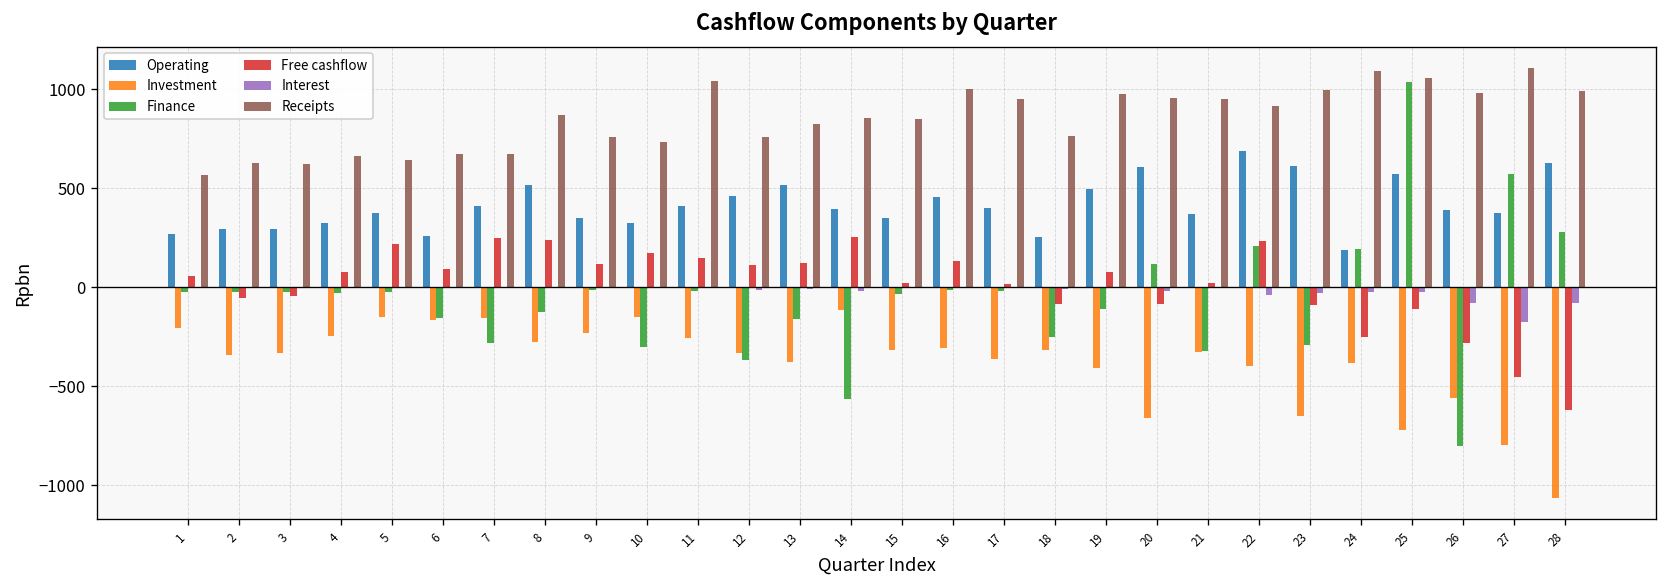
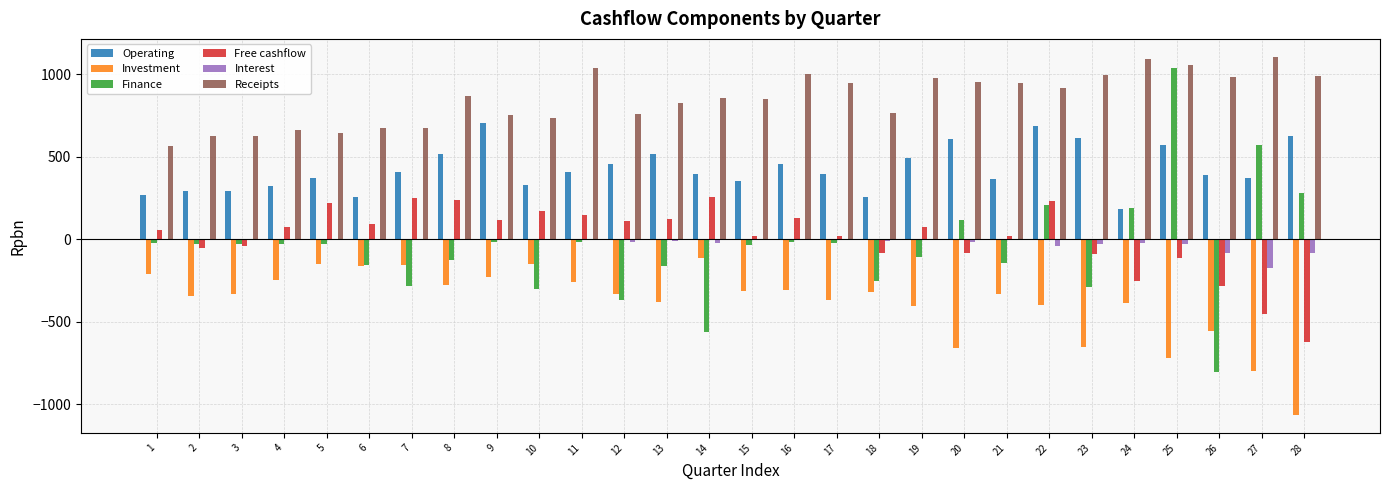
  {
    "Operating": {
      "1": 270,
      "2": 300,
      "3": 290,
      "4": 330,
      "5": 370,
      "6": 260,
      "7": 410,
      "8": 520,
-     "9": 350,
+     "9": 700,
      "10": 330,
      "11": 410,
      "12": 460,
      "13": 520,
      "14": 400,
      "15": 350,
      "16": 450,
      "17": 400,
      "18": 260,
      "19": 500,
      "20": 610,
      "21": 370,
      "22": 690,
      "23": 610,
      "24": 190,
      "25": 570,
      "26": 390,
      "27": 370,
      "28": 630
    },
    "Investment": {
      "1": -210,
      "2": -340,
      "3": -330,
      "4": -240,
      "5": -150,
      "6": -160,
      "7": -160,
      "8": -270,
      "9": -230,
      "10": -150,
      "11": -260,
      "12": -330,
      "13": -380,
      "14": -110,
      "15": -320,
      "16": -310,
      "17": -370,
      "18": -320,
      "19": -410,
      "20": -660,
      "21": -330,
      "22": -400,
      "23": -650,
      "24": -380,
      "25": -720,
      "26": -560,
      "27": -800,
      "28": -1070
    },
    "Finance": {
      "1": -30,
      "2": -30,
      "3": -30,
      "4": -30,
      "5": -30,
      "6": -160,
      "7": -280,
      "8": -130,
      "10": -300,
      "11": -20,
      "12": -370,
      "13": -160,
      "14": -560,
      "15": -30,
      "17": -20,
      "18": -250,
      "19": -110,
      "20": 120,
-     "21": -320,
+     "21": -140,
      "22": 210,
      "23": -290,
      "24": 190,
      "25": 1040,
      "26": -800,
      "27": 570,
      "28": 280
    },
    "Free cashflow": {
      "1": 60,
      "2": -50,
      "3": -40,
      "4": 80,
      "5": 220,
      "6": 90,
      "7": 250,
      "8": 240,
      "9": 120,
      "10": 170,
      "11": 150,
      "12": 110,
      "13": 120,
      "14": 260,
      "15": 20,
      "16": 130,
      "17": 20,
      "18": -80,
      "19": 80,
      "20": -80,
      "21": 20,
      "22": 230,
      "23": -90,
      "24": -250,
      "25": -110,
      "26": -280,
      "27": -450,
      "28": -620
    },
    "Interest": {
      "14": -20,
      "20": -20,
      "22": -40,
      "23": -30,
      "24": -20,
      "25": -30,
      "26": -80,
      "27": -180,
      "28": -80
    },
    "Receipts": {
      "1": 570,
      "2": 630,
      "3": 630,
      "4": 660,
      "5": 640,
      "6": 670,
      "7": 670,
      "8": 870,
      "9": 760,
      "10": 730,
      "11": 1040,
      "12": 760,
      "13": 830,
      "14": 860,
      "15": 850,
      "16": 1000,
      "17": 950,
      "18": 770,
      "19": 980,
      "20": 950,
      "21": 950,
      "22": 920,
      "23": 1000,
      "24": 1090,
      "25": 1060,
      "26": 980,
      "27": 1110,
      "28": 990
    }
  }
